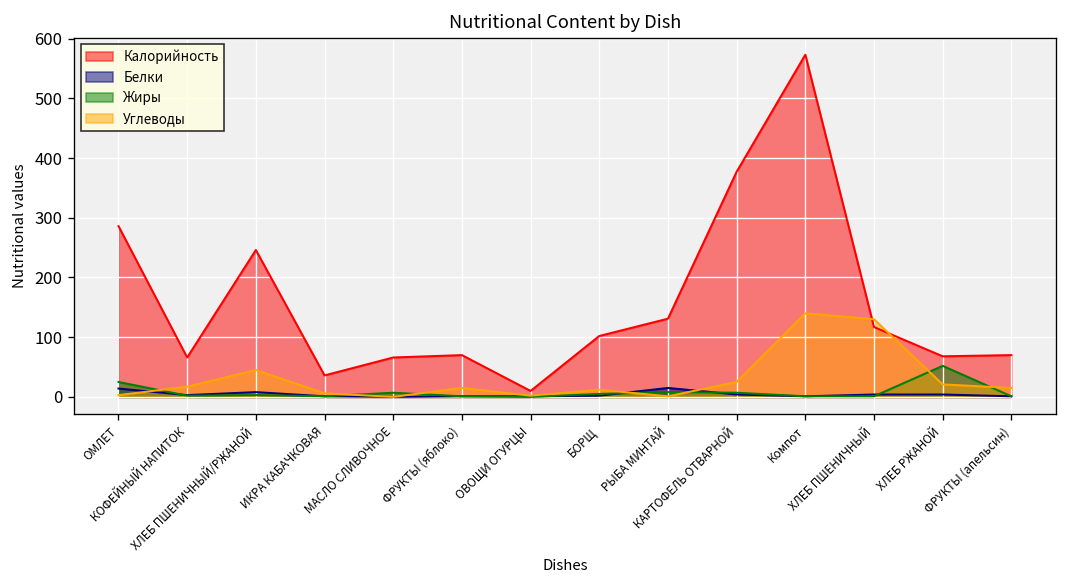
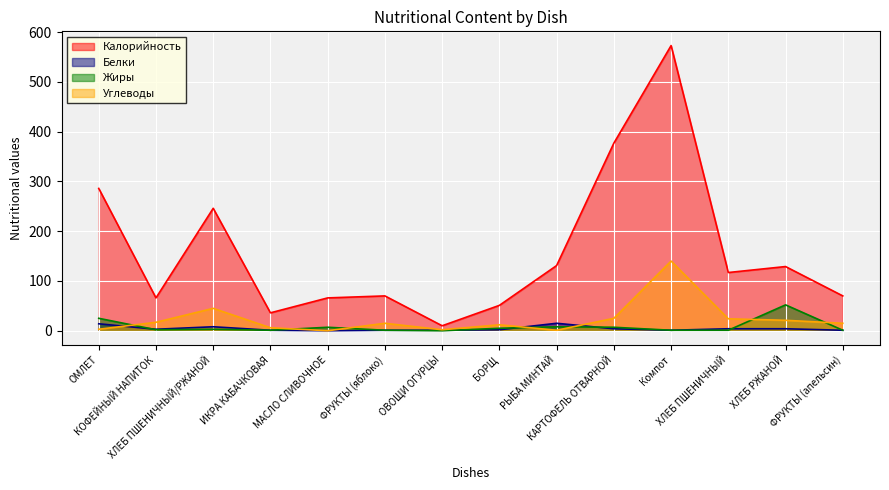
  {
    "Калорийность": {
      "ОМЛЕТ": 290,
      "КОФЕЙНЫЙ НАПИТОК": 70,
      "ХЛЕБ ПШЕНИЧНЫЙ/РЖАНОЙ": 250,
      "ИКРА КАБАЧКОВАЯ": 40,
      "МАСЛО СЛИВОЧНОЕ": 70,
      "ФРУКТЫ (яблоко)": 70,
      "ОВОЩИ ОГУРЦЫ": 10,
-     "БОРЩ": 100,
+     "БОРЩ": 50,
      "РЫБА МИНТАЙ": 130,
      "КАРТОФЕЛЬ ОТВАРНОЙ": 380,
      "Компот": 570,
      "ХЛЕБ ПШЕНИЧНЫЙ": 120,
-     "ХЛЕБ РЖАНОЙ": 70,
+     "ХЛЕБ РЖАНОЙ": 130,
      "ФРУКТЫ (апельсин)": 70
    },
    "Белки": {
      "ОМЛЕТ": 10,
      "РЫБА МИНТАЙ": 20,
      "ХЛЕБ РЖАНОЙ": 0
    },
    "Жиры": {
      "ОМЛЕТ": 30,
      "МАСЛО СЛИВОЧНОЕ": 10,
      "РЫБА МИНТАЙ": 10,
      "ХЛЕБ РЖАНОЙ": 50
    },
    "Углеводы": {
      "ОМЛЕТ": 0,
      "КОФЕЙНЫЙ НАПИТОК": 20,
      "ХЛЕБ ПШЕНИЧНЫЙ/РЖАНОЙ": 50,
      "ФРУКТЫ (яблоко)": 20,
      "БОРЩ": 10,
      "РЫБА МИНТАЙ": 0,
      "КАРТОФЕЛЬ ОТВАРНОЙ": 30,
      "Компот": 140,
-     "ХЛЕБ ПШЕНИЧНЫЙ": 130,
+     "ХЛЕБ ПШЕНИЧНЫЙ": 20,
      "ХЛЕБ РЖАНОЙ": 20,
      "ФРУКТЫ (апельсин)": 20
    }
  }
